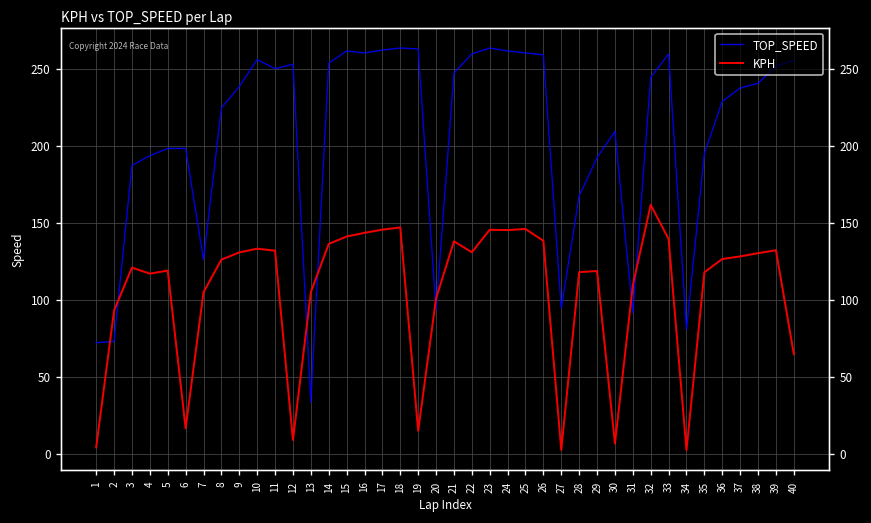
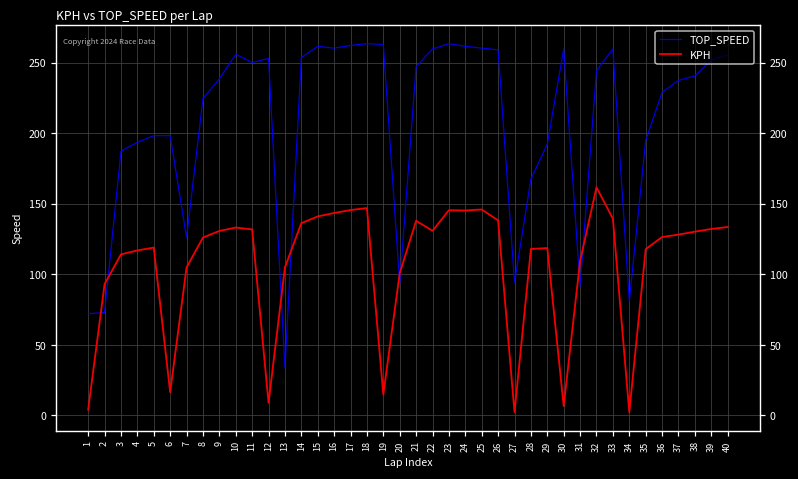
  {
    "TOP_SPEED": {
      "1": 72,
      "2": 73,
      "3": 187,
      "4": 194,
      "5": 198,
      "6": 198,
      "7": 126,
      "8": 225,
      "9": 238,
      "10": 256,
      "11": 250,
      "12": 253,
      "13": 34,
      "14": 254,
      "15": 262,
      "16": 260,
      "17": 262,
      "18": 263,
      "19": 263,
      "20": 93,
      "21": 247,
      "22": 260,
      "23": 263,
      "24": 262,
      "25": 260,
      "26": 259,
      "27": 94,
      "28": 167,
      "29": 192,
-     "30": 209,
+     "30": 260,
      "31": 92,
      "32": 244,
      "33": 260,
      "34": 81,
      "35": 195,
      "36": 229,
      "37": 237,
      "38": 241
    },
    "KPH": {
      "1": 4,
      "2": 93,
-     "3": 121,
+     "3": 114,
      "4": 117,
      "5": 119,
      "6": 17,
      "7": 105,
      "8": 126,
      "9": 131,
      "10": 133,
      "11": 132,
      "12": 9,
      "13": 105,
      "14": 136,
      "15": 141,
      "16": 143,
      "17": 146,
      "18": 147,
      "19": 15,
      "20": 101,
      "21": 138,
      "22": 131,
      "23": 145,
      "24": 145,
      "25": 146,
      "26": 138,
      "27": 2,
      "28": 118,
      "29": 119,
      "30": 7,
      "31": 109,
      "32": 162,
      "33": 139,
      "34": 2,
      "35": 118,
      "36": 126,
      "37": 128,
      "38": 130,
      "39": 132,
-     "40": 65
+     "40": 134
    }
  }
